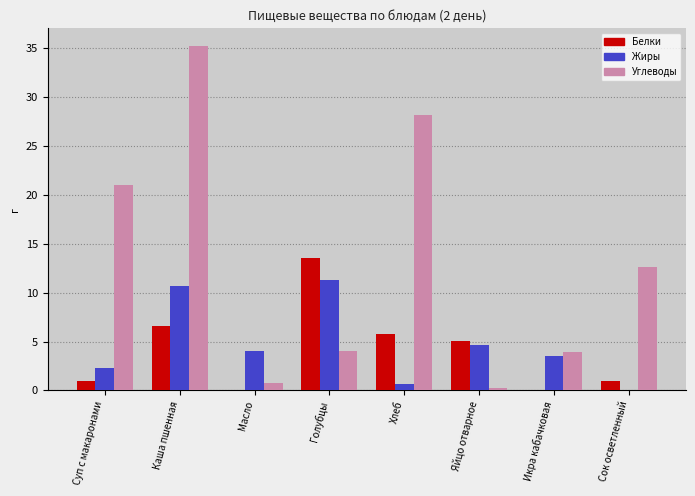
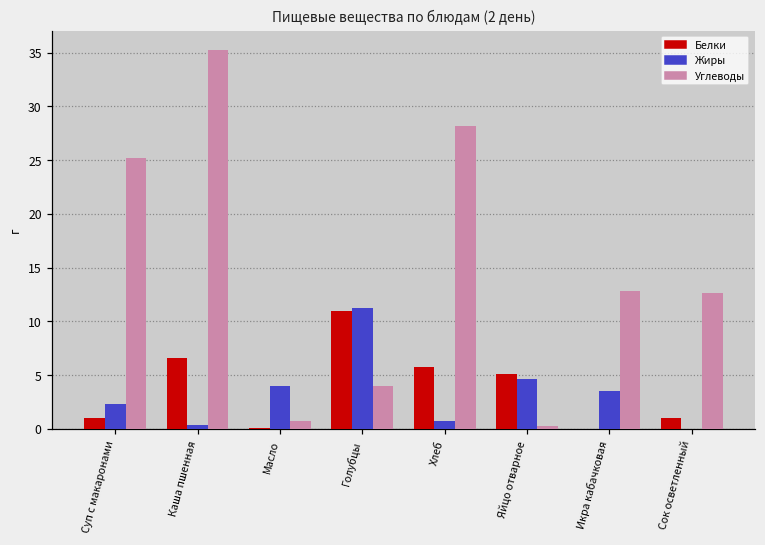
  {
    "Белки": {
      "Суп с макаронами": 1,
      "Каша пшенная": 7,
-     "Голубцы": 14,
+     "Голубцы": 11,
      "Хлеб": 6,
      "Яйцо отварное": 5,
      "Икра кабачковая": 0,
      "Сок осветленный": 1
    },
    "Жиры": {
      "Суп с макаронами": 2,
-     "Каша пшенная": 11,
+     "Каша пшенная": 0,
      "Масло": 4,
      "Голубцы": 11,
      "Хлеб": 1,
      "Яйцо отварное": 5,
      "Икра кабачковая": 4,
      "Сок осветленный": 0
    },
    "Углеводы": {
-     "Суп с макаронами": 21,
+     "Суп с макаронами": 25,
      "Каша пшенная": 35,
      "Масло": 1,
      "Голубцы": 4,
      "Хлеб": 28,
      "Яйцо отварное": 0,
-     "Икра кабачковая": 4,
+     "Икра кабачковая": 13,
      "Сок осветленный": 13
    }
  }
